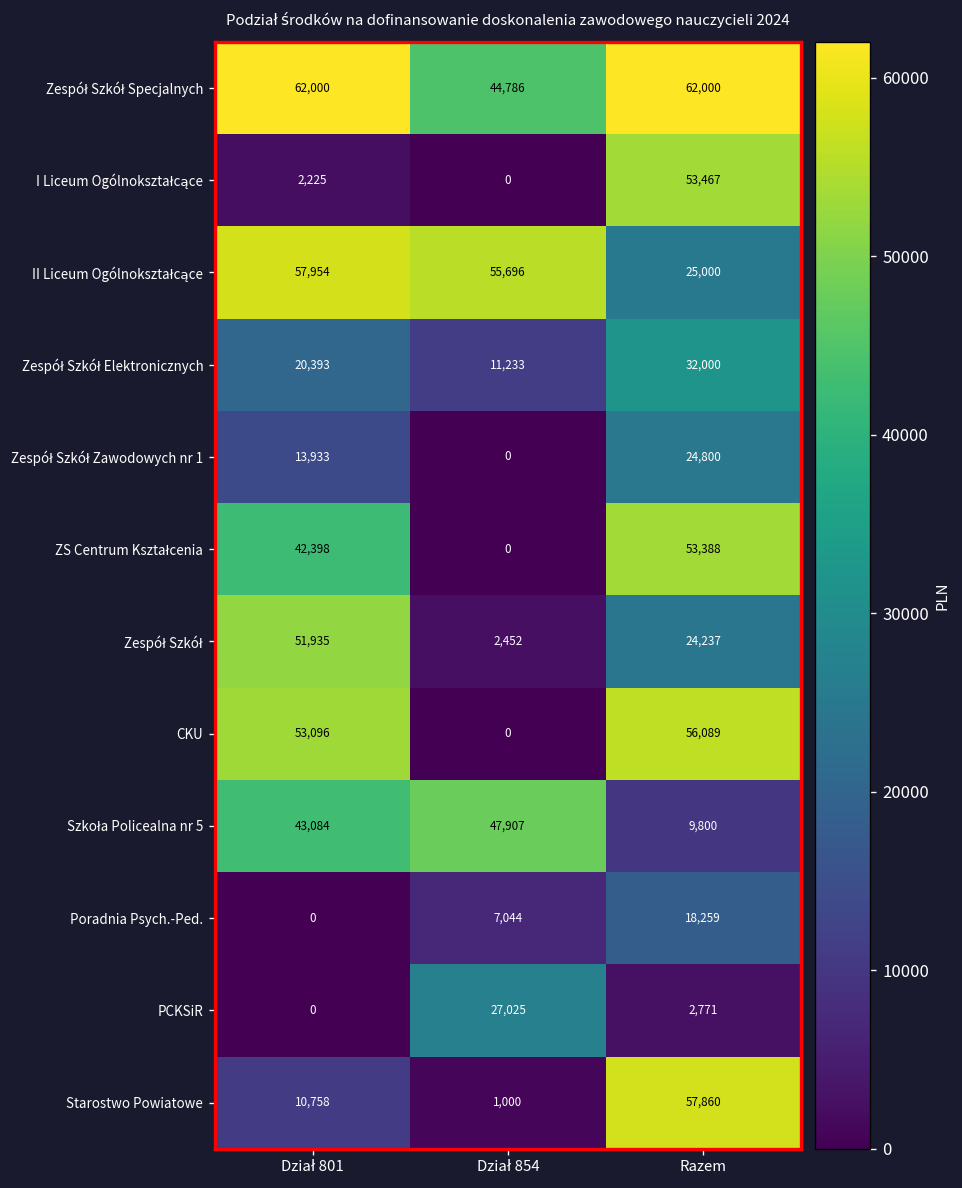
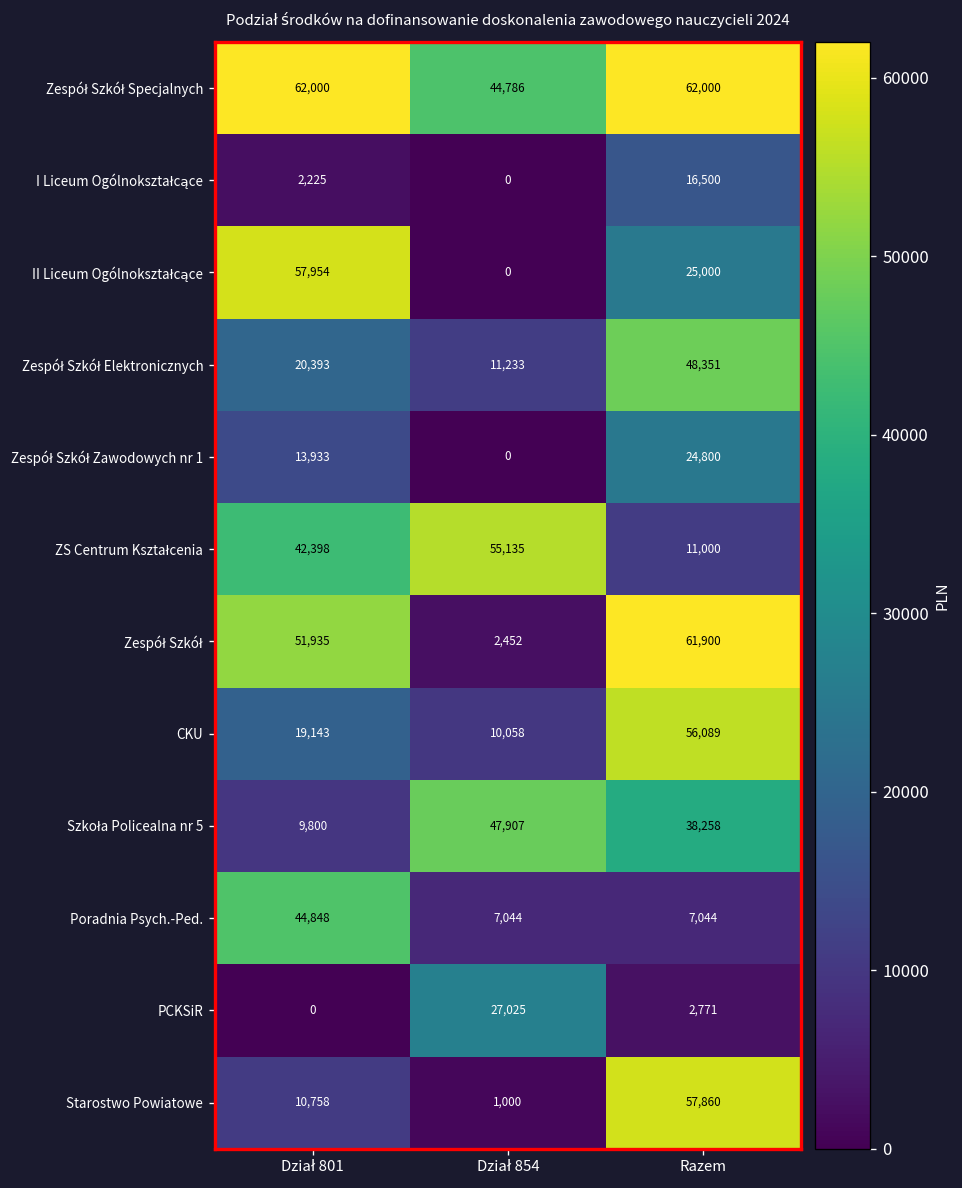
  {
    "Zespół Szkół Specjalnych": {
      "Dział 801": "62,000",
      "Dział 854": "44,786",
      "Razem": "62,000"
    },
    "I Liceum Ogólnokształcące": {
      "Dział 801": "2,225",
      "Dział 854": "0",
-     "Razem": "53,467"
+     "Razem": "16,500"
    },
    "II Liceum Ogólnokształcące": {
      "Dział 801": "57,954",
-     "Dział 854": "55,696",
+     "Dział 854": "0",
      "Razem": "25,000"
    },
    "Zespół Szkół Elektronicznych": {
      "Dział 801": "20,393",
      "Dział 854": "11,233",
-     "Razem": "32,000"
+     "Razem": "48,351"
    },
    "Zespół Szkół Zawodowych nr 1": {
      "Dział 801": "13,933",
      "Dział 854": "0",
      "Razem": "24,800"
    },
    "ZS Centrum Kształcenia": {
      "Dział 801": "42,398",
-     "Dział 854": "0",
-     "Razem": "53,388"
+     "Dział 854": "55,135",
+     "Razem": "11,000"
    },
    "Zespół Szkół": {
      "Dział 801": "51,935",
      "Dział 854": "2,452",
-     "Razem": "24,237"
+     "Razem": "61,900"
    },
    "CKU": {
-     "Dział 801": "53,096",
-     "Dział 854": "0",
+     "Dział 801": "19,143",
+     "Dział 854": "10,058",
      "Razem": "56,089"
    },
    "Szkoła Policealna nr 5": {
-     "Dział 801": "43,084",
+     "Dział 801": "9,800",
      "Dział 854": "47,907",
-     "Razem": "9,800"
+     "Razem": "38,258"
    },
    "Poradnia Psych.-Ped.": {
-     "Dział 801": "0",
+     "Dział 801": "44,848",
      "Dział 854": "7,044",
-     "Razem": "18,259"
+     "Razem": "7,044"
    },
    "PCKSiR": {
      "Dział 801": "0",
      "Dział 854": "27,025",
      "Razem": "2,771"
    },
    "Starostwo Powiatowe": {
      "Dział 801": "10,758",
      "Dział 854": "1,000",
      "Razem": "57,860"
    }
  }
